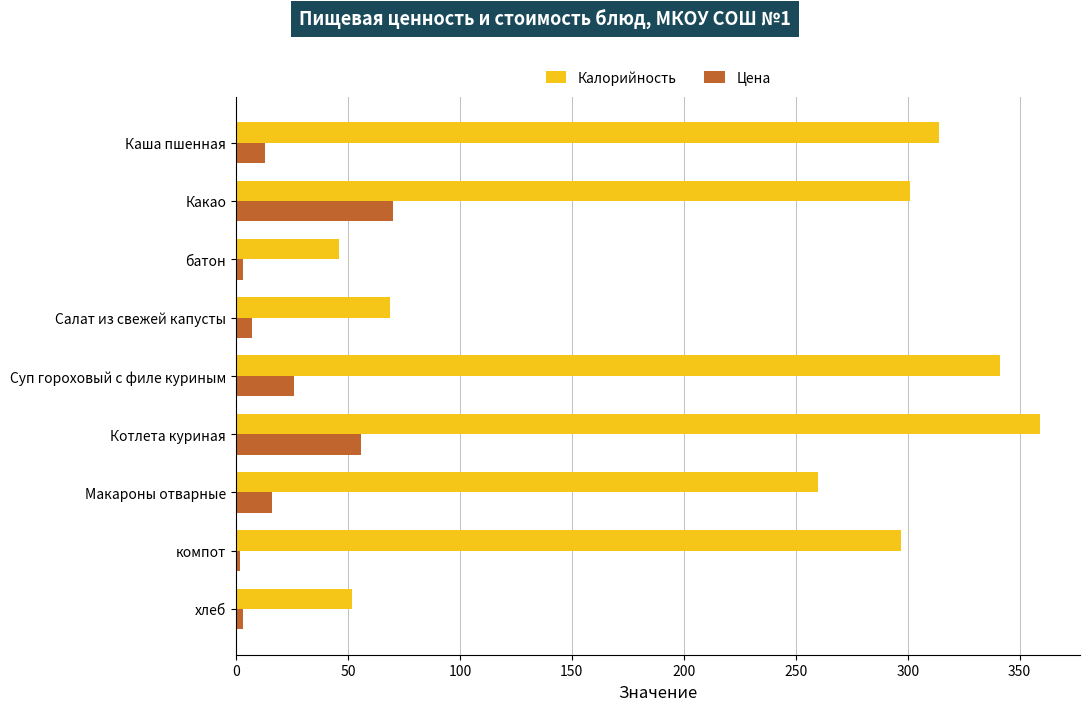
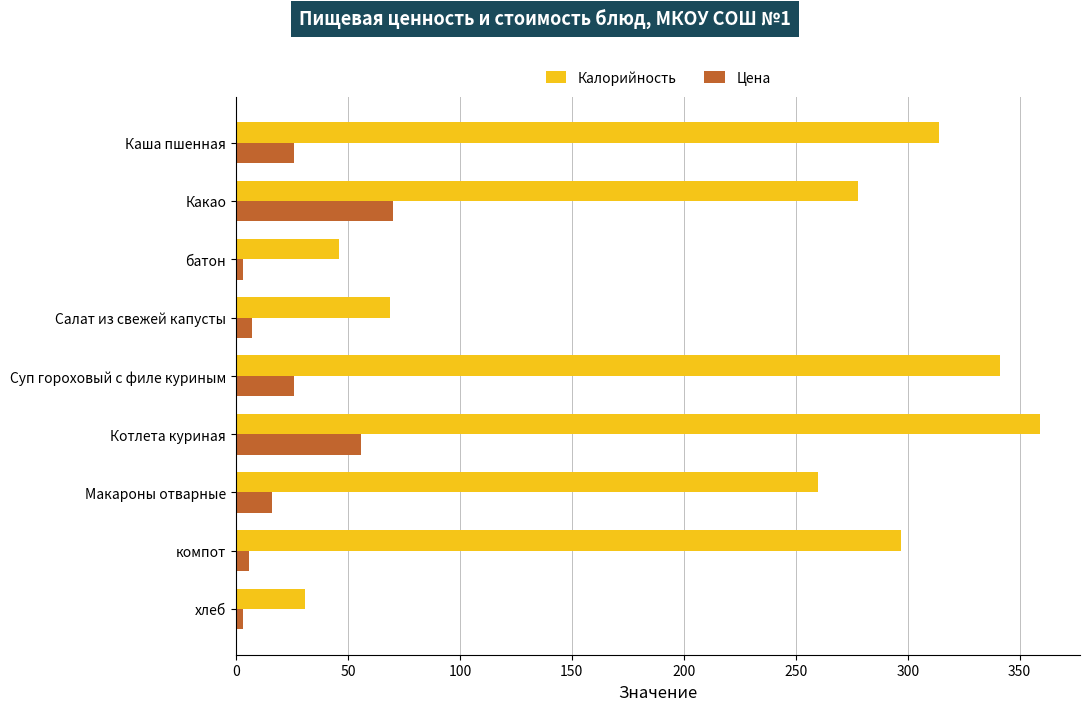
  {
    "Калорийность": {
      "Каша пшенная": 314,
-     "Какао": 301,
+     "Какао": 278,
      "батон": 46,
      "Салат из свежей капусты": 69,
      "Суп гороховый с филе куриным": 341,
      "Котлета куриная": 359,
      "Макароны отварные": 260,
      "компот": 297,
-     "хлеб": 52
+     "хлеб": 31
    },
    "Цена": {
-     "Каша пшенная": 13,
+     "Каша пшенная": 26,
      "Какао": 70,
      "батон": 3,
      "Салат из свежей капусты": 7,
      "Суп гороховый с филе куриным": 26,
      "Котлета куриная": 56,
      "Макароны отварные": 16,
-     "компот": 2,
+     "компот": 6,
      "хлеб": 3
    }
  }
